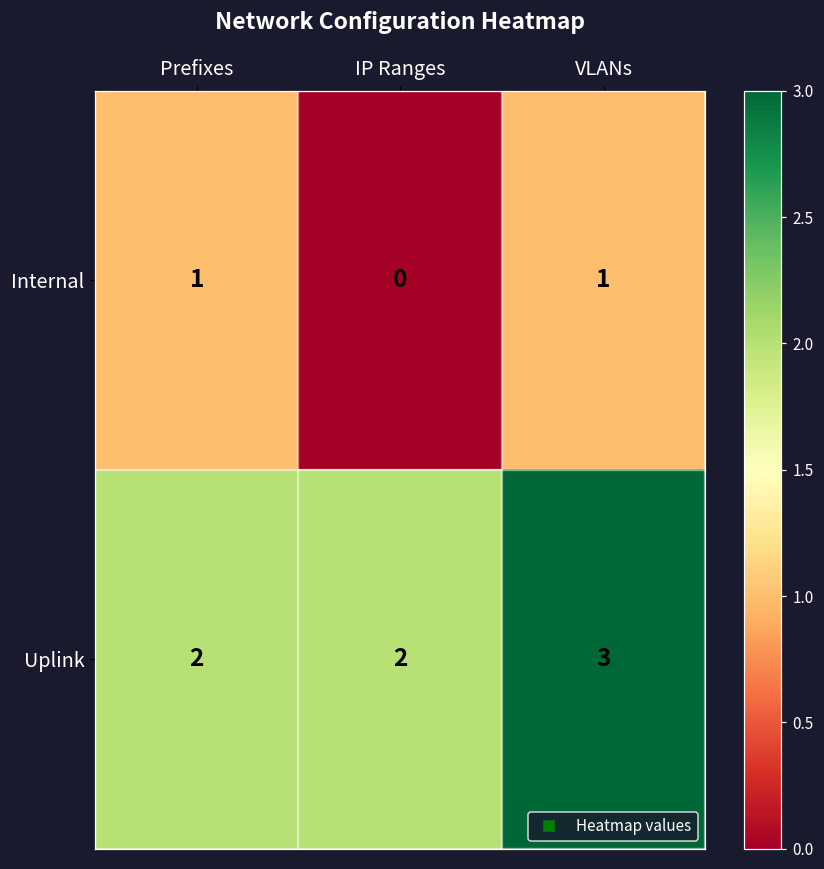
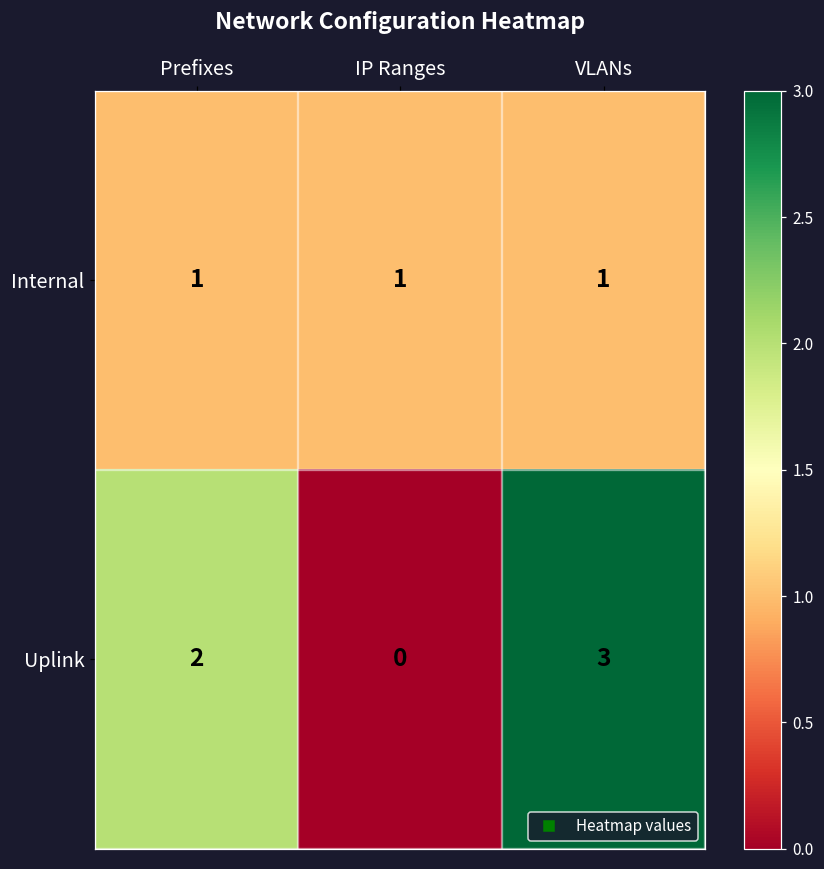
  {
    "Internal": {
      "Prefixes": 1,
-     "IP Ranges": 0,
+     "IP Ranges": 1,
      "VLANs": 1
    },
    "Uplink": {
      "Prefixes": 2,
-     "IP Ranges": 2,
+     "IP Ranges": 0,
      "VLANs": 3
    }
  }
